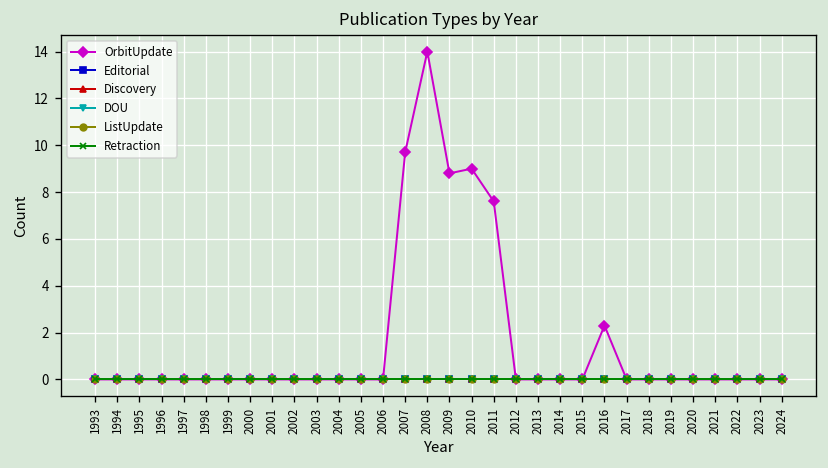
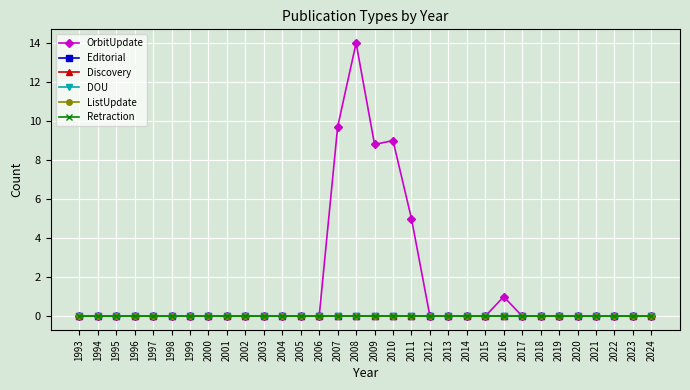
  {
    "OrbitUpdate": {
      "2007": 9.7,
      "2008": 14.0,
      "2009": 8.8,
      "2010": 9.0,
-     "2011": 7.6,
-     "2016": 2.3
+     "2011": 5.0,
+     "2016": 1.0
    },
    "Retraction": {
      "2007": 0.0,
      "2008": 0.0,
      "2009": 0.0,
      "2010": 0.0,
      "2011": 0.0,
      "2016": 0.0
    }
  }
